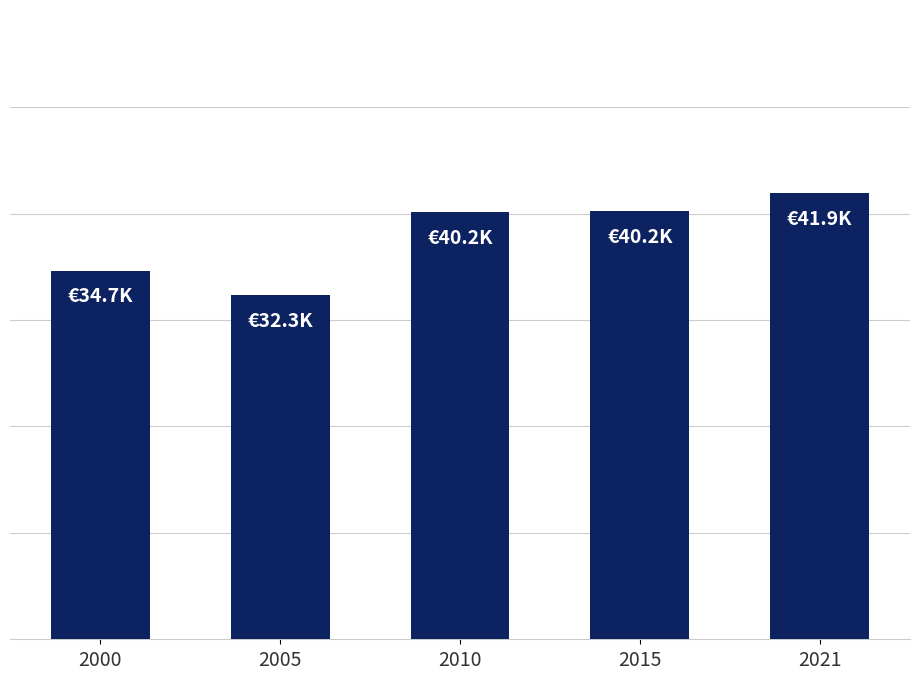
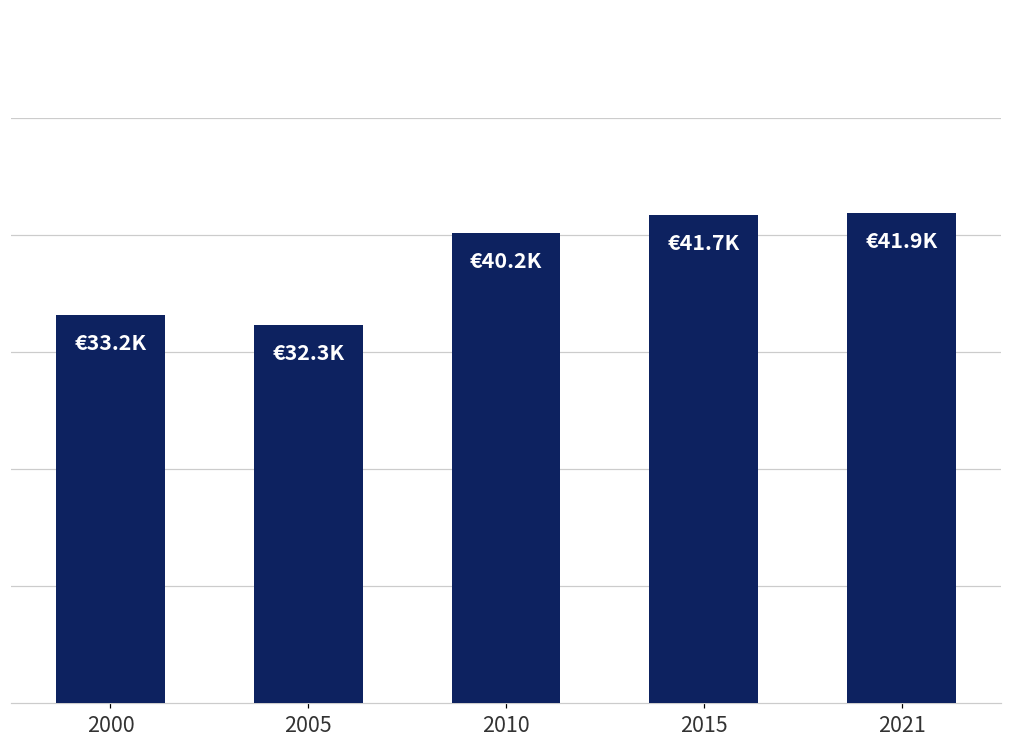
  {
-   "2000": "€34.7K",
+   "2000": "€33.2K",
    "2005": "€32.3K",
    "2010": "€40.2K",
-   "2015": "€40.2K",
+   "2015": "€41.7K",
    "2021": "€41.9K"
  }
